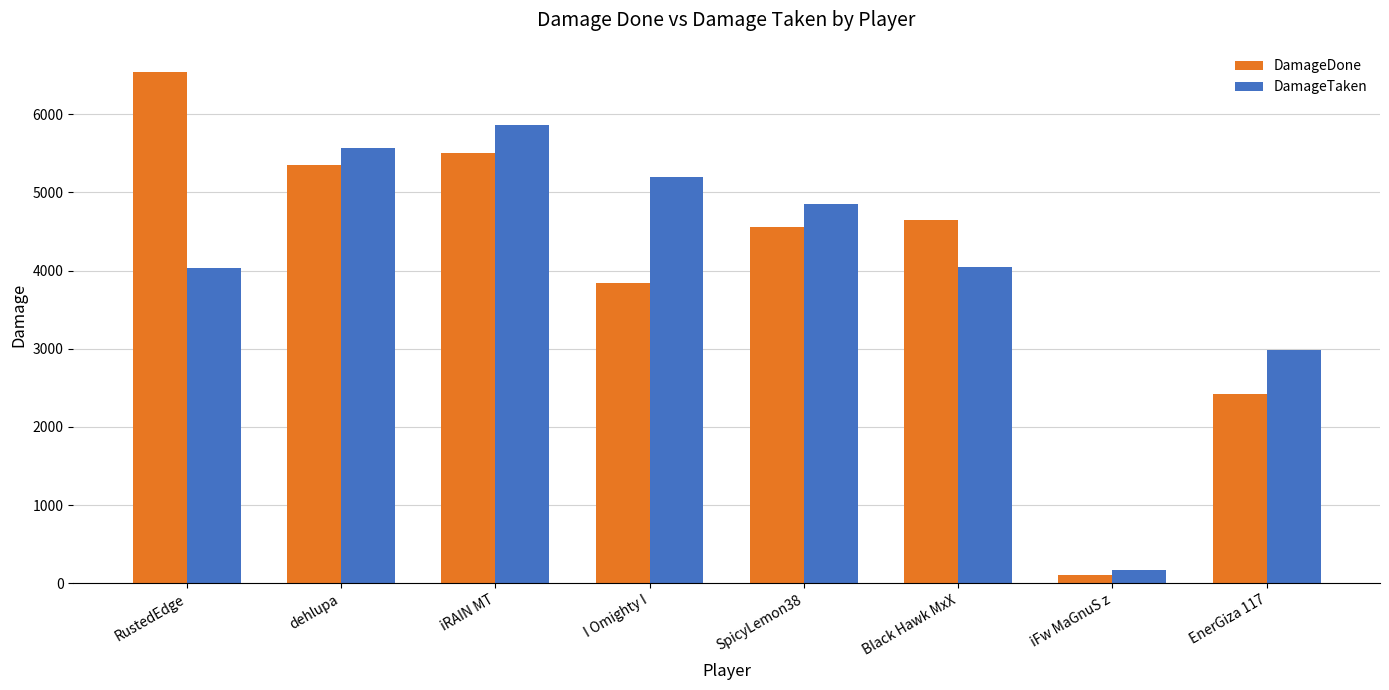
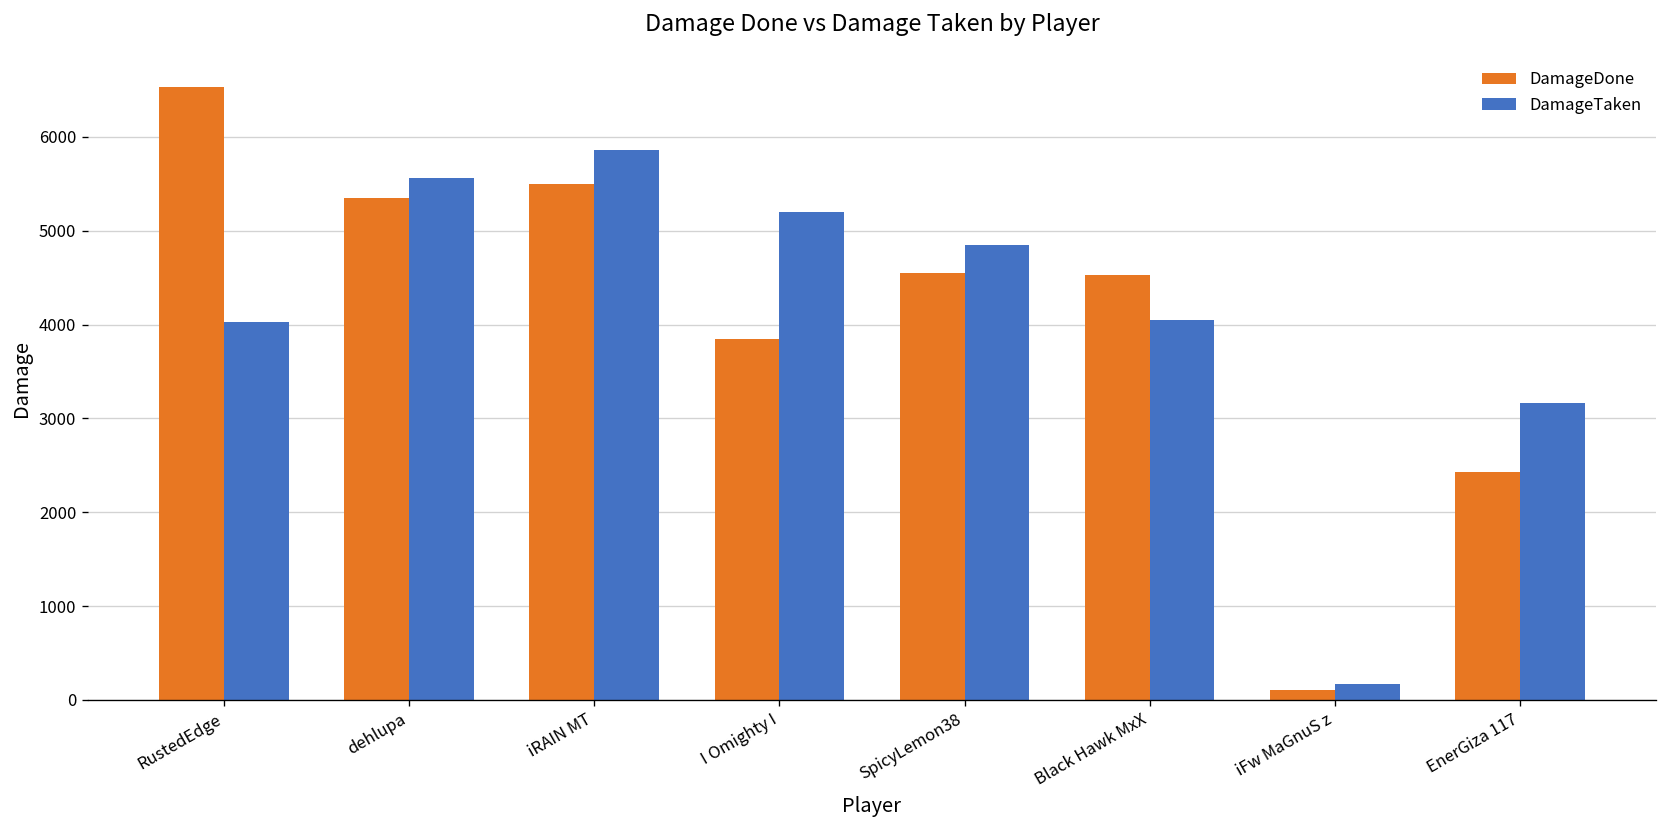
  {
    "DamageDone": {
      "RustedEdge": 6500,
      "dehlupa": 5300,
      "iRAIN MT": 5500,
      "I Omighty I": 3800,
      "SpicyLemon38": 4600,
-     "Black Hawk MxX": 4600,
+     "Black Hawk MxX": 4500,
      "iFw MaGnuS z": 100,
      "EnerGiza 117": 2400
    },
    "DamageTaken": {
      "RustedEdge": 4000,
      "dehlupa": 5600,
      "iRAIN MT": 5900,
      "I Omighty I": 5200,
      "SpicyLemon38": 4800,
      "Black Hawk MxX": 4000,
      "iFw MaGnuS z": 200,
-     "EnerGiza 117": 3000
+     "EnerGiza 117": 3200
    }
  }
